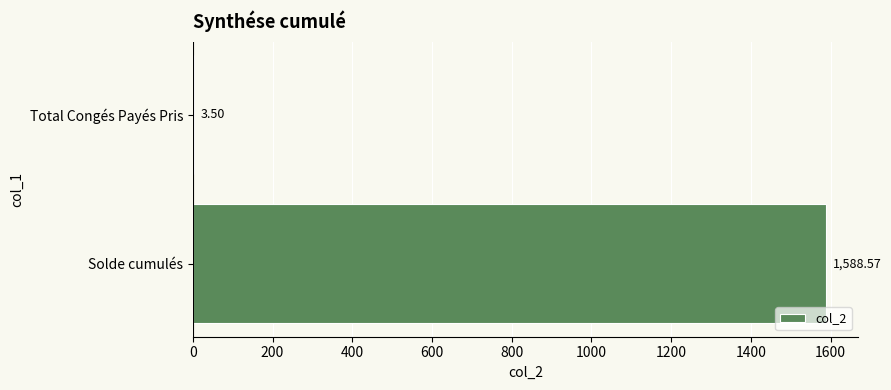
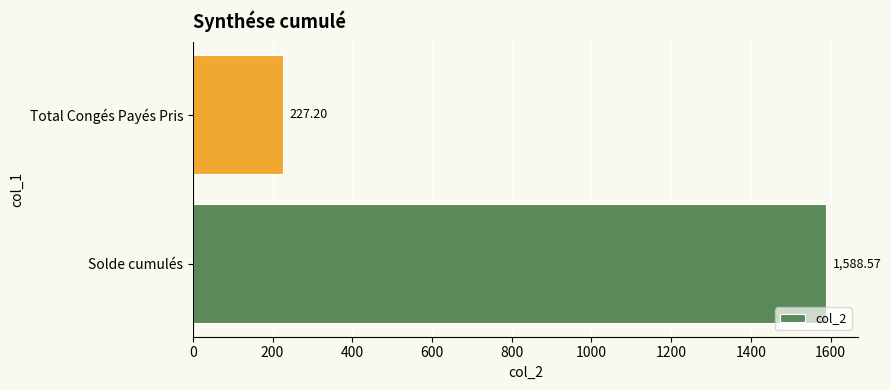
  {
-   "Total Congés Payés Pris": "3.50",
+   "Total Congés Payés Pris": "227.20",
    "Solde cumulés": "1,588.57"
  }
